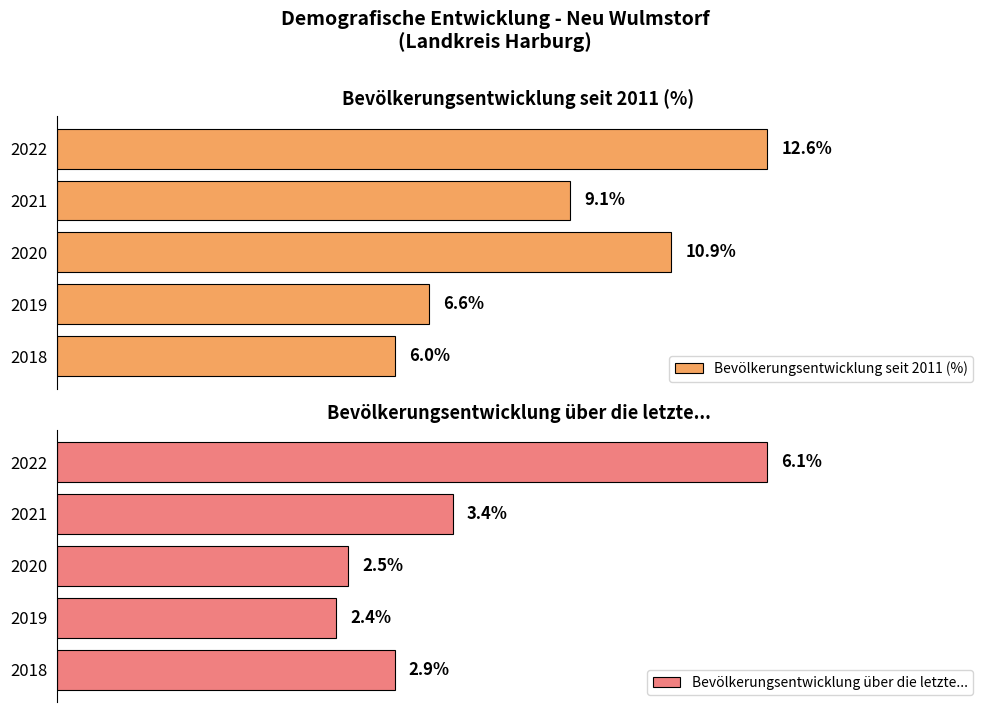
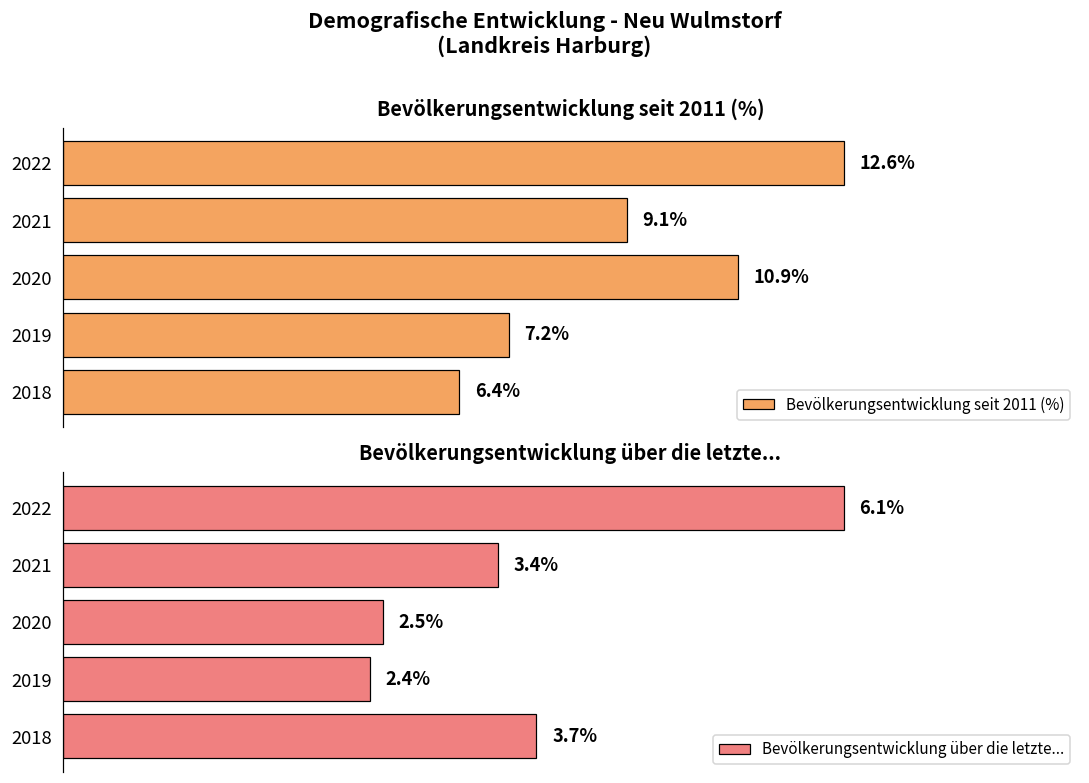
  {
    "Bevölkerungsentwicklung seit 2011 (%)": {
      "2022": "12.6%",
      "2021": "9.1%",
      "2020": "10.9%",
-     "2019": "6.6%",
-     "2018": "6.0%"
+     "2019": "7.2%",
+     "2018": "6.4%"
    },
    "Bevölkerungsentwicklung über die letzte...": {
      "2022": "6.1%",
      "2021": "3.4%",
      "2020": "2.5%",
      "2019": "2.4%",
-     "2018": "2.9%"
+     "2018": "3.7%"
    }
  }
